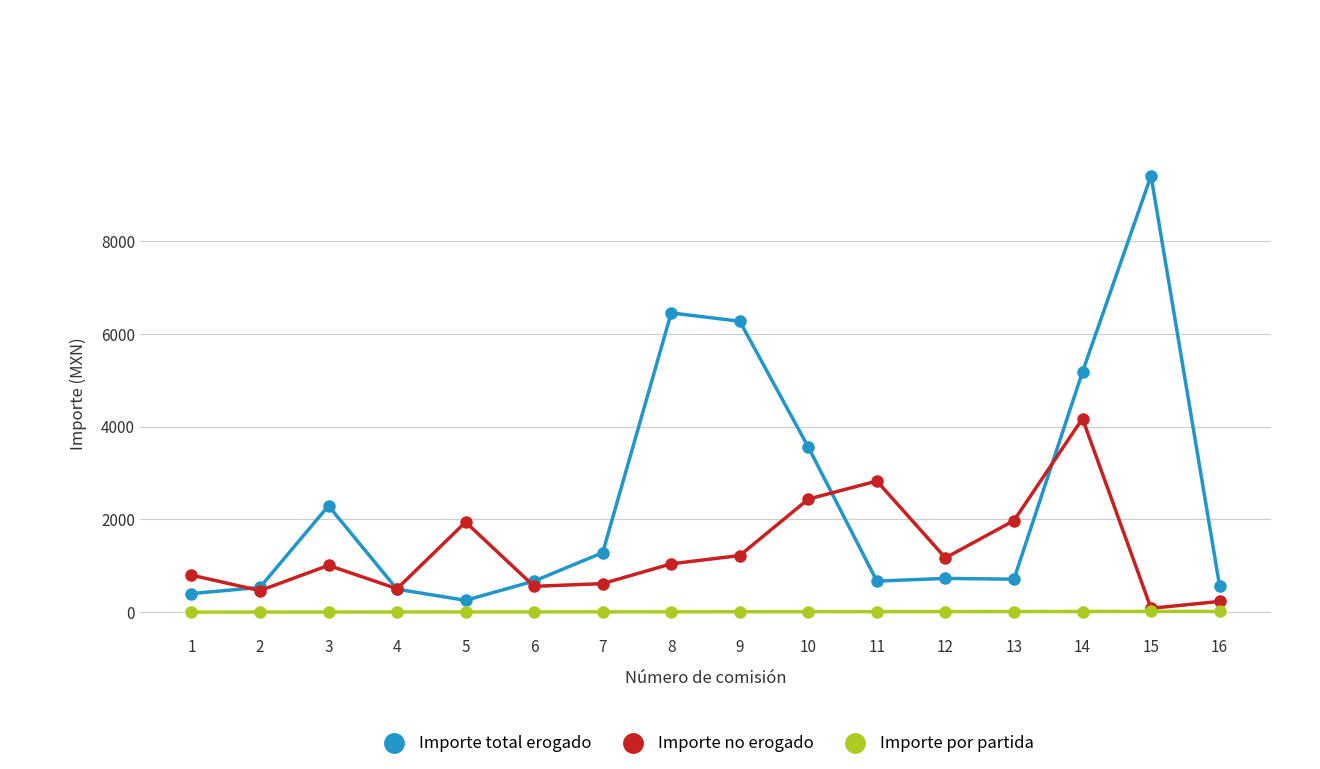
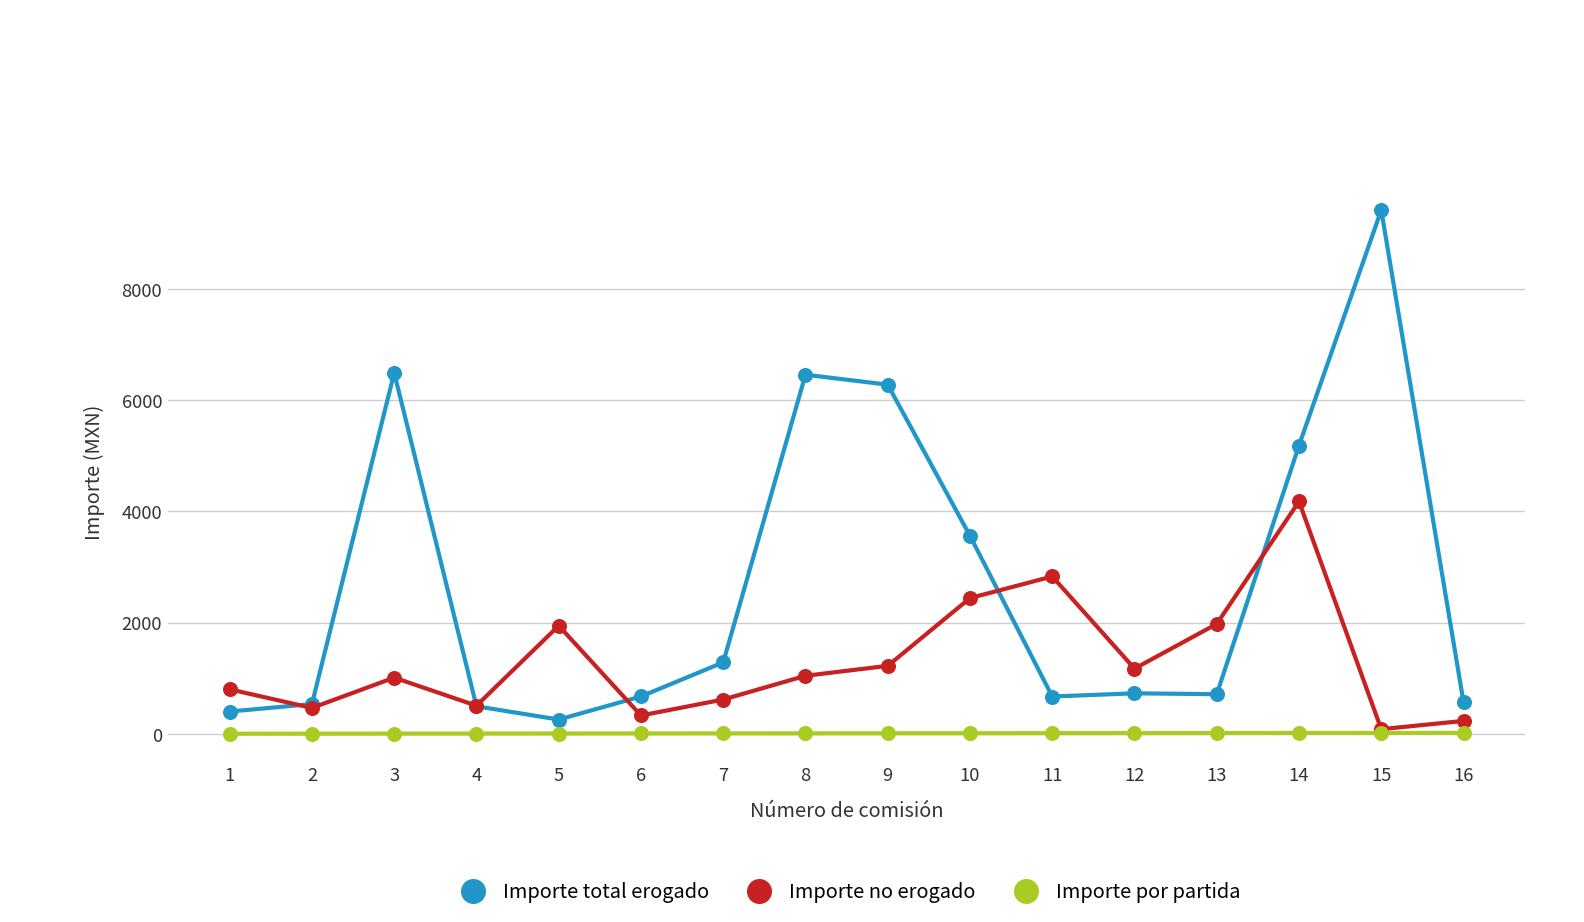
  {
    "Importe total erogado": {
      "1": 400,
      "2": 500,
-     "3": 2300,
+     "3": 6500,
      "5": 300,
      "6": 700,
      "7": 1300,
      "8": 6500,
      "9": 6300,
      "10": 3600,
      "11": 700,
      "12": 700,
      "13": 700,
      "14": 5200,
      "15": 9400,
      "16": 600
    },
    "Importe no erogado": {
      "1": 800,
      "2": 500,
      "3": 1000,
      "5": 1900,
-     "6": 600,
+     "6": 300,
      "7": 600,
      "8": 1000,
      "9": 1200,
      "10": 2400,
      "11": 2800,
      "12": 1200,
      "13": 2000,
      "14": 4200,
      "15": 100,
      "16": 200
    },
    "Importe por partida": {
      "1": 0,
      "2": 0,
      "3": 0,
      "4": 0,
      "5": 0,
      "6": 0,
      "7": 0,
      "8": 0,
      "9": 0,
      "10": 0,
      "11": 0,
      "12": 0,
      "13": 0,
      "14": 0,
      "15": 0,
      "16": 0
    }
  }
